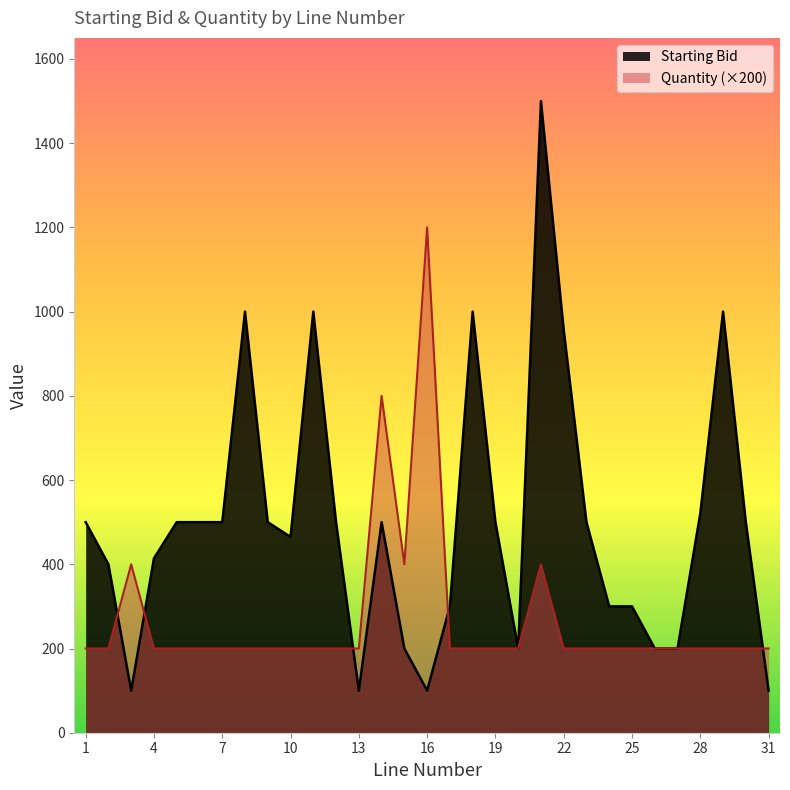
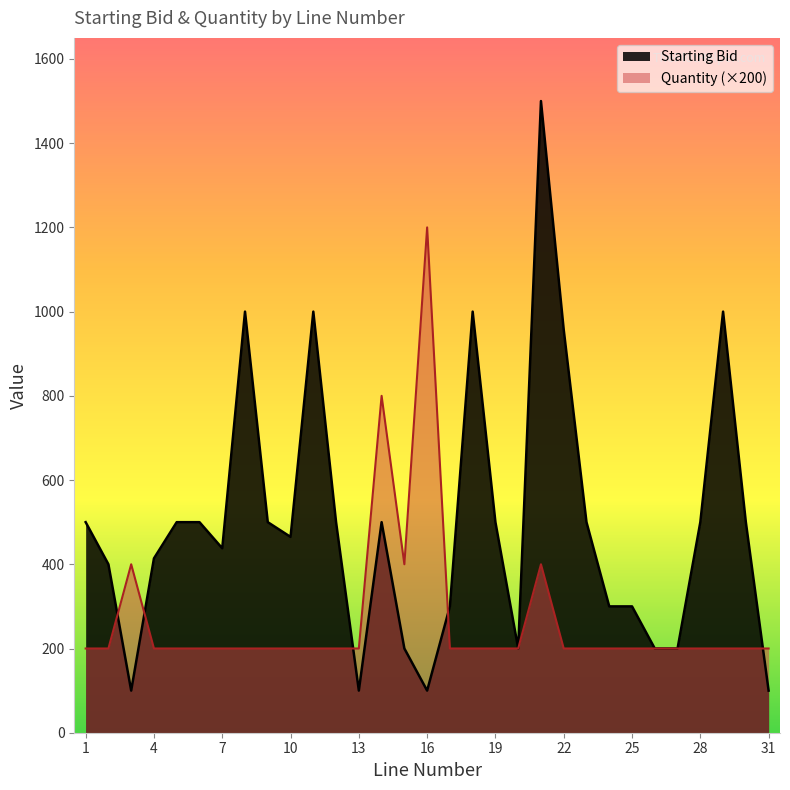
  {
    "Starting Bid": {
      "1": 500,
      "4": 410,
-     "7": 500,
+     "7": 440,
      "10": 470,
      "13": 100,
      "16": 100,
      "19": 500,
      "22": 960,
      "25": 300,
-     "28": 520,
+     "28": 500,
      "31": 100
    },
    "Quantity (×200)": {
      "1": 200,
      "4": 200,
      "7": 200,
      "10": 200,
      "13": 200,
      "16": 1200,
      "19": 200,
      "22": 200,
      "25": 200,
      "28": 200,
      "31": 200
    }
  }
